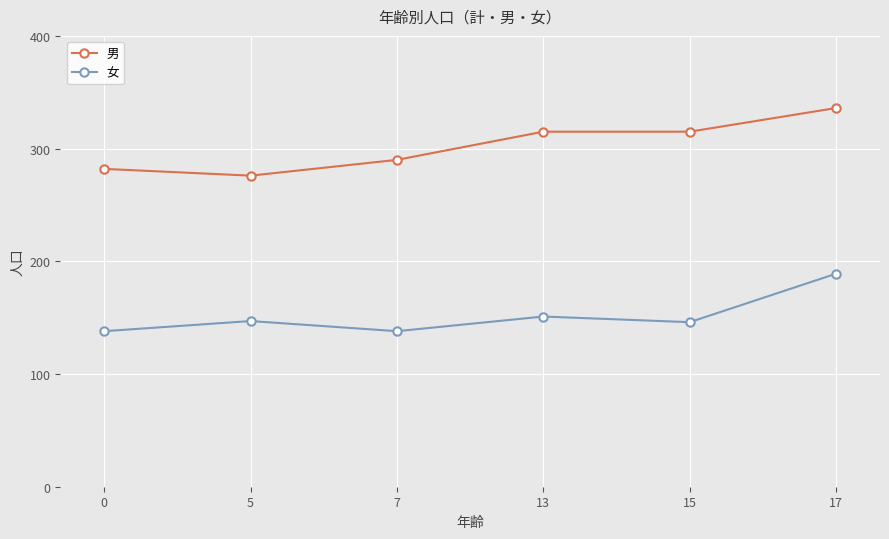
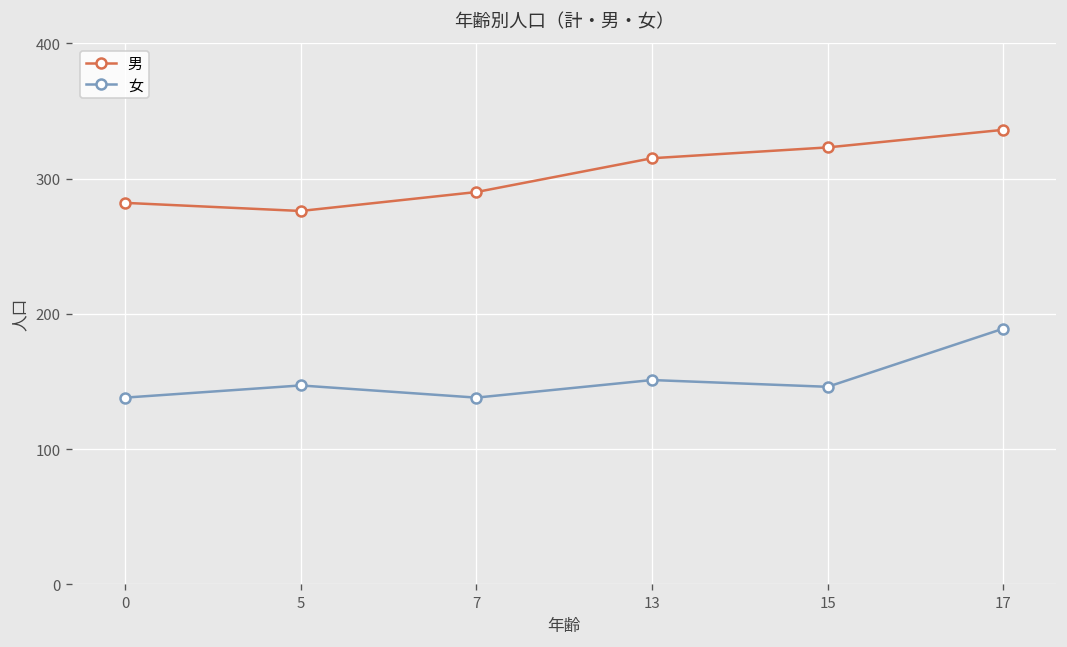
  {
    "男": {
      "0": 282,
      "5": 276,
      "7": 290,
      "13": 315,
-     "15": 315,
+     "15": 323,
      "17": 336
    },
    "女": {
      "0": 138,
      "5": 147,
      "7": 138,
      "13": 151,
      "15": 146,
      "17": 189
    }
  }
